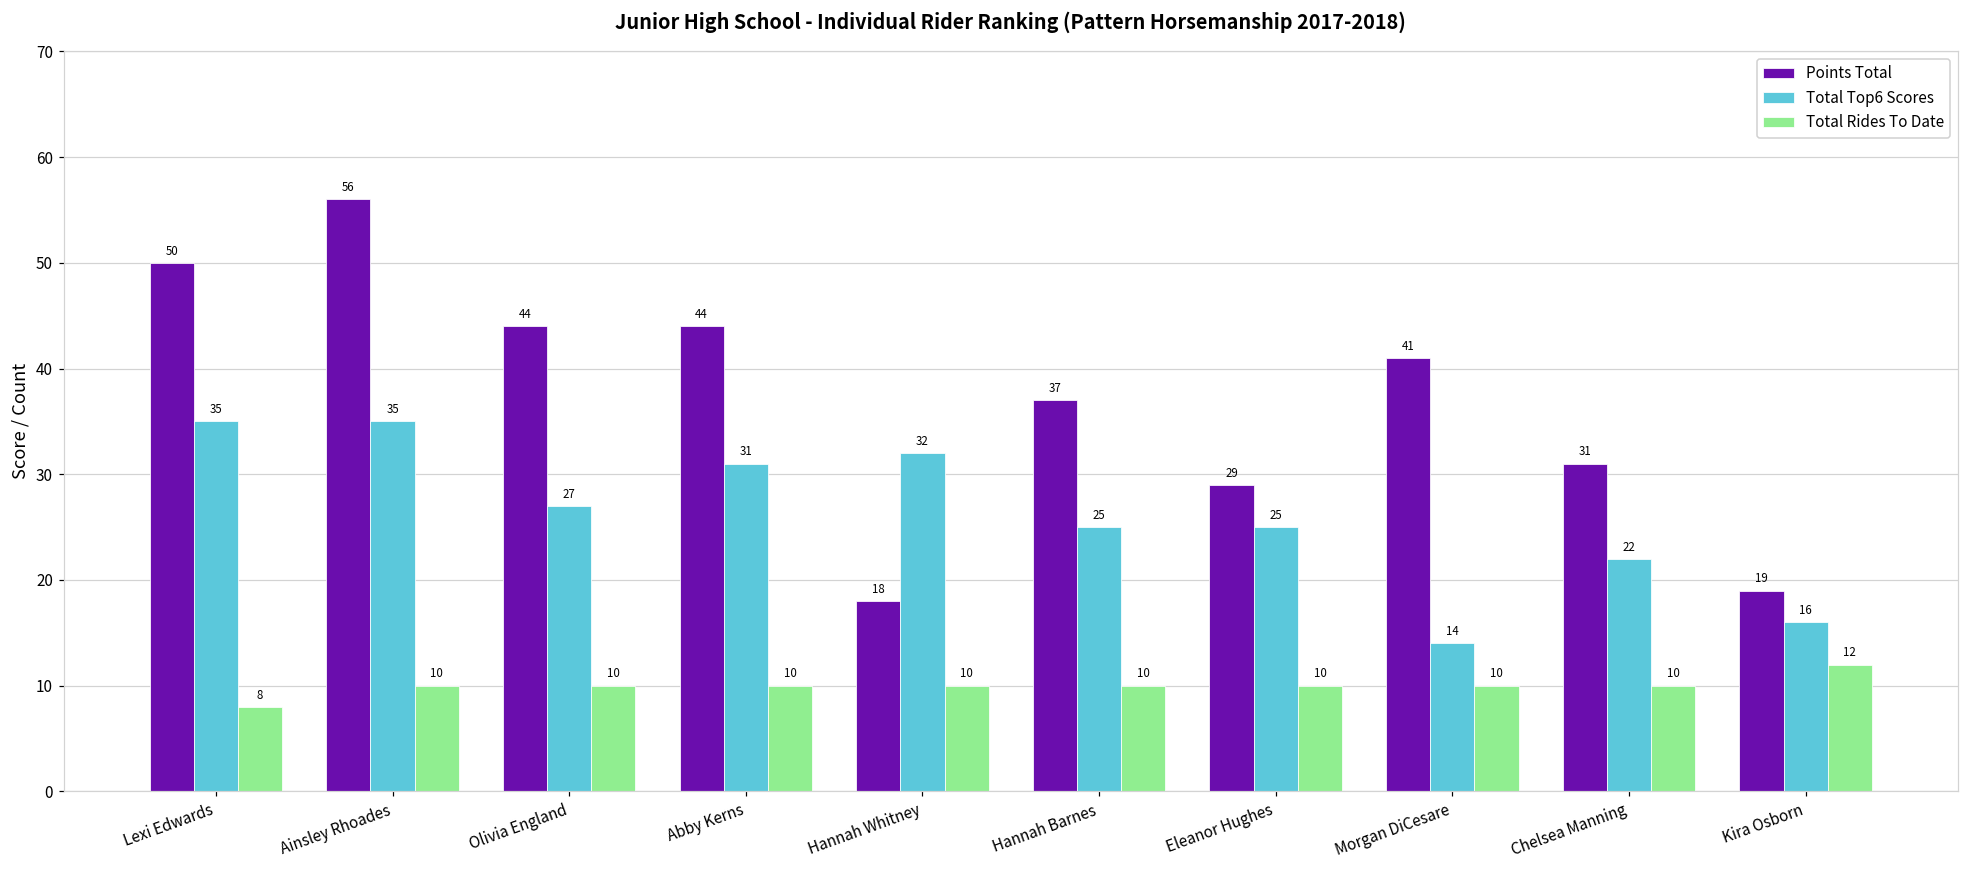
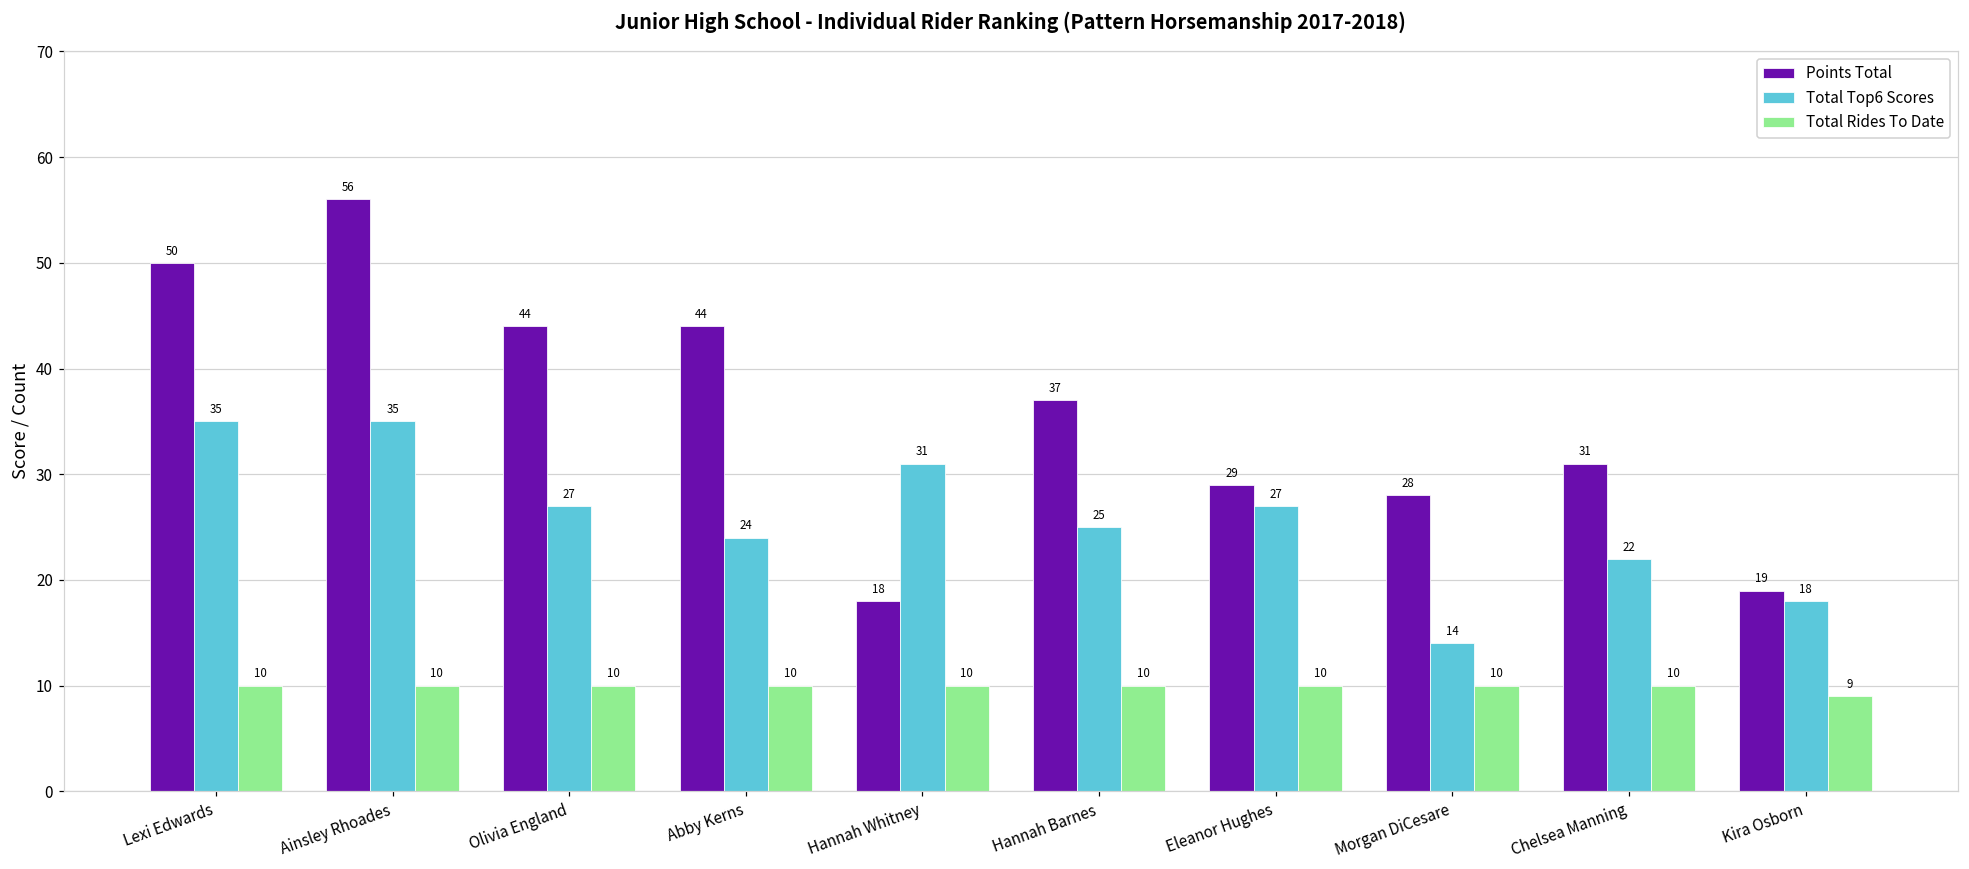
  {
    "Points Total": {
      "Lexi Edwards": 50,
      "Ainsley Rhoades": 56,
      "Olivia England": 44,
      "Abby Kerns": 44,
      "Hannah Whitney": 18,
      "Hannah Barnes": 37,
      "Eleanor Hughes": 29,
-     "Morgan DiCesare": 41,
+     "Morgan DiCesare": 28,
      "Chelsea Manning": 31,
      "Kira Osborn": 19
    },
    "Total Top6 Scores": {
      "Lexi Edwards": 35,
      "Ainsley Rhoades": 35,
      "Olivia England": 27,
-     "Abby Kerns": 31,
-     "Hannah Whitney": 32,
+     "Abby Kerns": 24,
+     "Hannah Whitney": 31,
      "Hannah Barnes": 25,
-     "Eleanor Hughes": 25,
+     "Eleanor Hughes": 27,
      "Morgan DiCesare": 14,
      "Chelsea Manning": 22,
-     "Kira Osborn": 16
+     "Kira Osborn": 18
    },
    "Total Rides To Date": {
-     "Lexi Edwards": 8,
+     "Lexi Edwards": 10,
      "Ainsley Rhoades": 10,
      "Olivia England": 10,
      "Abby Kerns": 10,
      "Hannah Whitney": 10,
      "Hannah Barnes": 10,
      "Eleanor Hughes": 10,
      "Morgan DiCesare": 10,
      "Chelsea Manning": 10,
-     "Kira Osborn": 12
+     "Kira Osborn": 9
    }
  }
